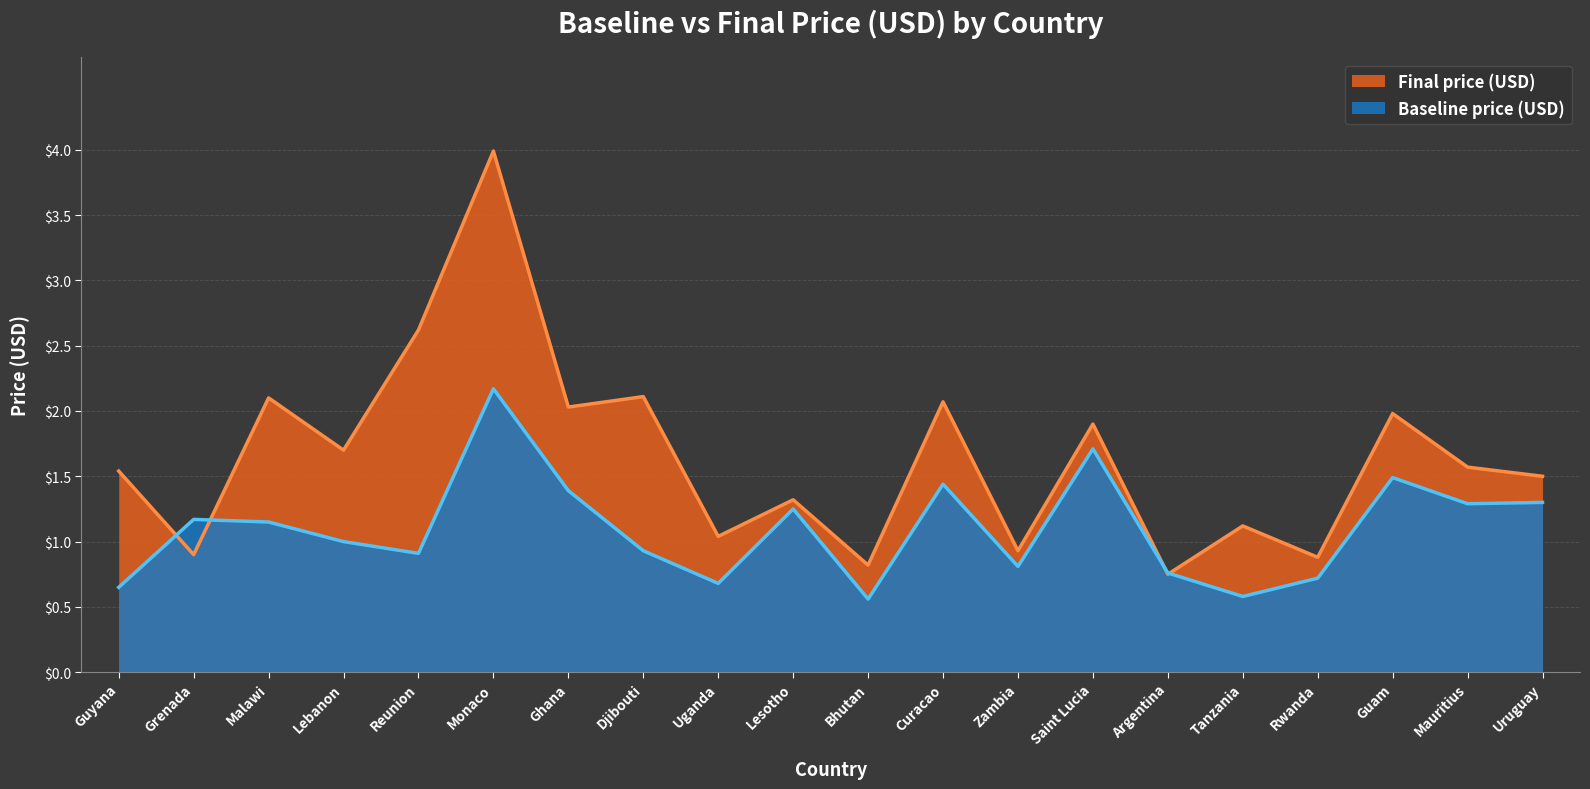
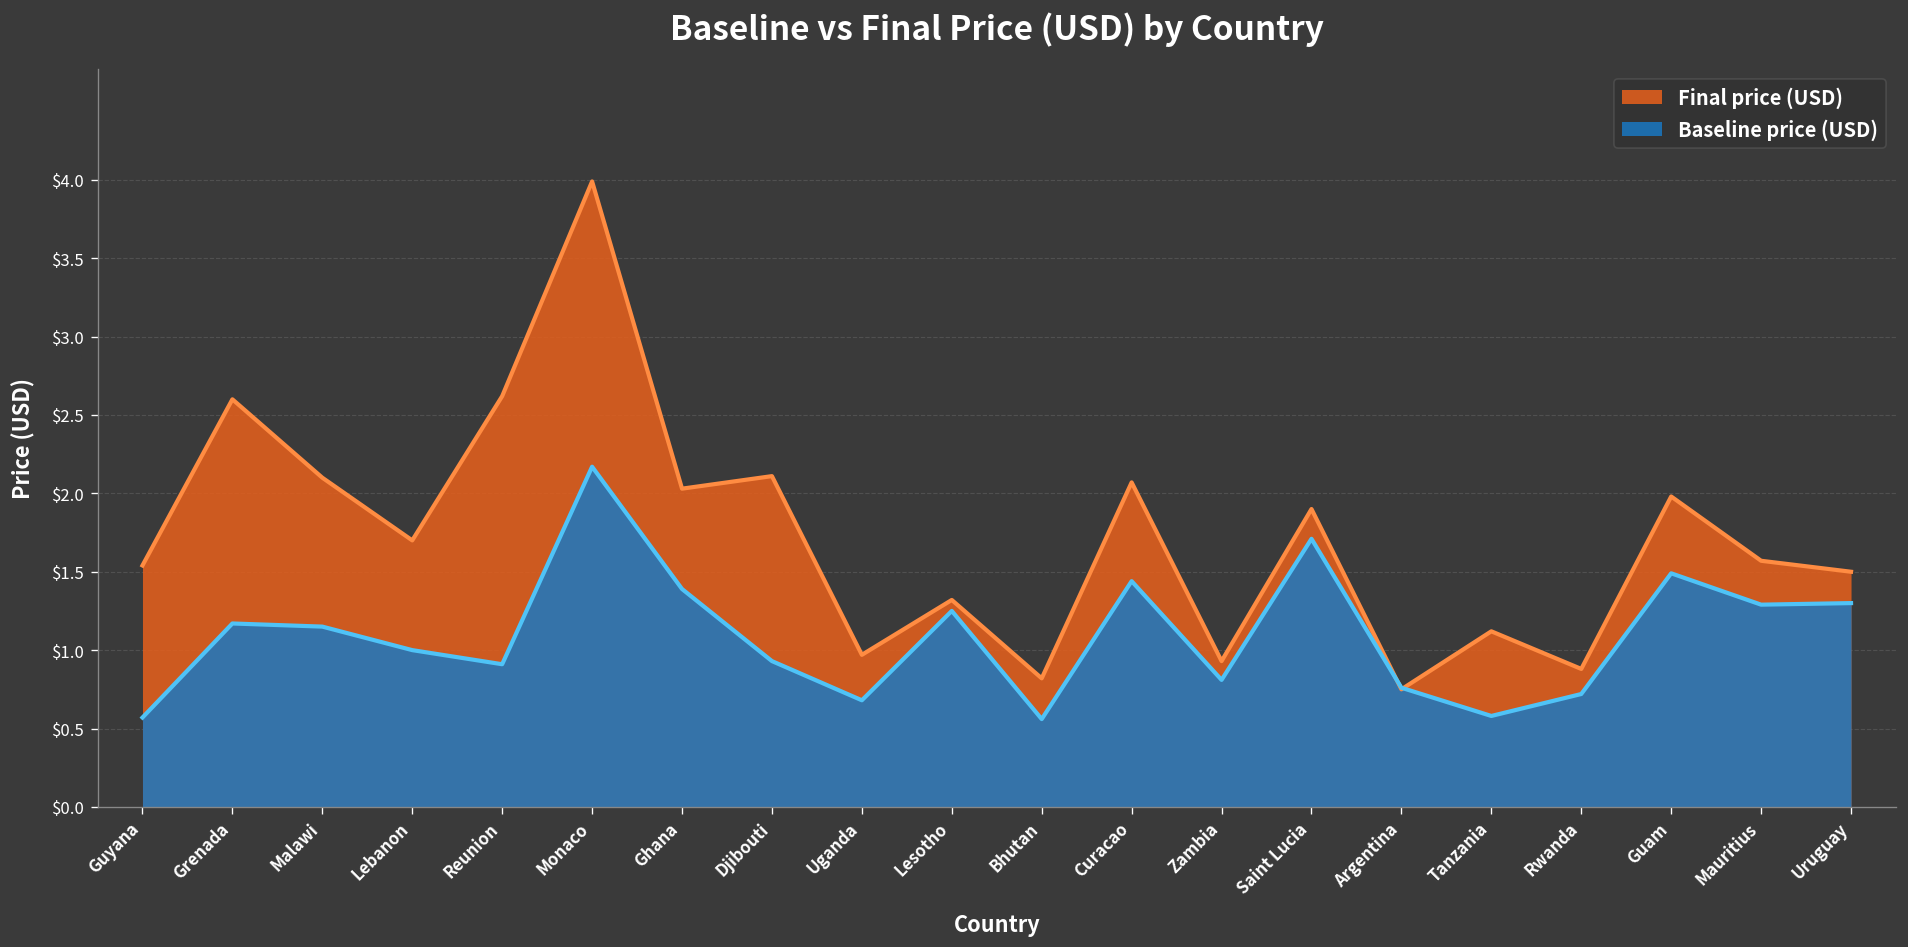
  {
    "Final price (USD)": {
      "Guyana": "$1.54",
-     "Grenada": "$0.9",
+     "Grenada": "$2.6",
      "Malawi": "$2.10",
      "Lebanon": "$1.70",
      "Reunion": "$2.62",
      "Monaco": "$3.99",
      "Ghana": "$2.03",
      "Djibouti": "$2.11",
-     "Uganda": "$1.04",
+     "Uganda": "$0.97",
      "Lesotho": "$1.32",
      "Bhutan": "$0.82",
      "Curacao": "$2.07",
      "Zambia": "$0.93",
      "Saint Lucia": "$1.90",
      "Tanzania": "$1.12",
      "Rwanda": "$0.88",
      "Guam": "$1.98",
      "Mauritius": "$1.57",
      "Uruguay": "$1.50"
    },
    "Baseline price (USD)": {
-     "Guyana": "$0.65",
+     "Guyana": "$0.57",
      "Grenada": "$1.17",
      "Malawi": "$1.15",
      "Lebanon": "$1.00",
      "Reunion": "$0.91",
      "Monaco": "$2.17",
      "Ghana": "$1.39",
      "Djibouti": "$0.93",
      "Uganda": "$0.68",
      "Lesotho": "$1.25",
      "Bhutan": "$0.56",
      "Curacao": "$1.44",
      "Zambia": "$0.81",
      "Saint Lucia": "$1.71",
      "Tanzania": "$0.58",
      "Rwanda": "$0.72",
      "Guam": "$1.49",
      "Mauritius": "$1.29",
      "Uruguay": "$1.30"
    }
  }
